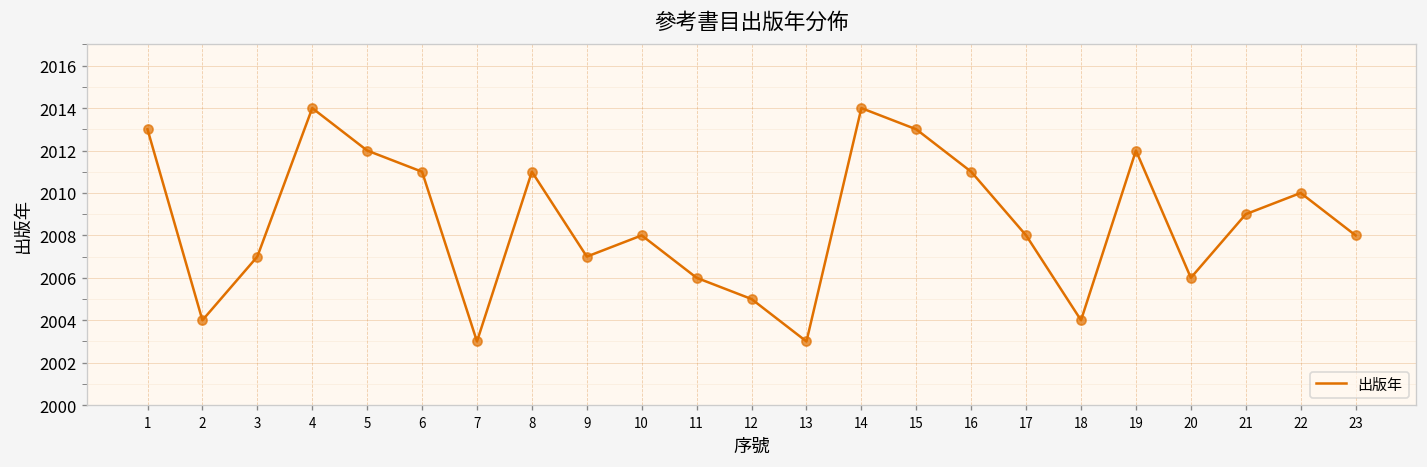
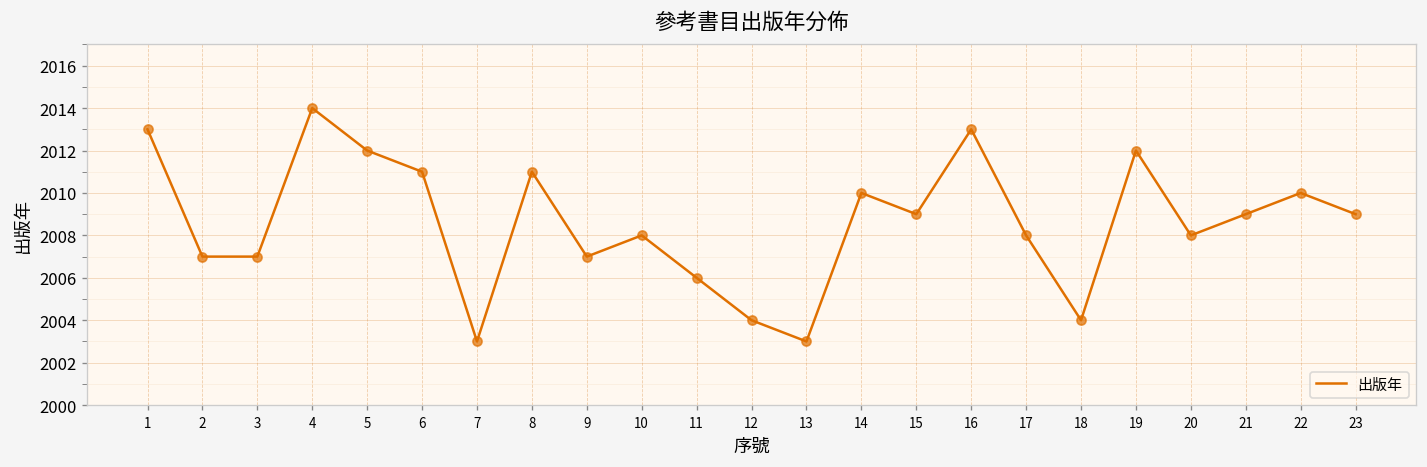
  {
    "1": 2013,
-   "2": 2004,
+   "2": 2007,
    "3": 2007,
    "4": 2014,
    "5": 2012,
    "6": 2011,
    "7": 2003,
    "8": 2011,
    "9": 2007,
    "10": 2008,
    "11": 2006,
-   "12": 2005,
+   "12": 2004,
    "13": 2003,
-   "14": 2014,
-   "15": 2013,
-   "16": 2011,
+   "14": 2010,
+   "15": 2009,
+   "16": 2013,
    "17": 2008,
    "18": 2004,
    "19": 2012,
-   "20": 2006,
+   "20": 2008,
    "21": 2009,
    "22": 2010,
-   "23": 2008
+   "23": 2009
  }
